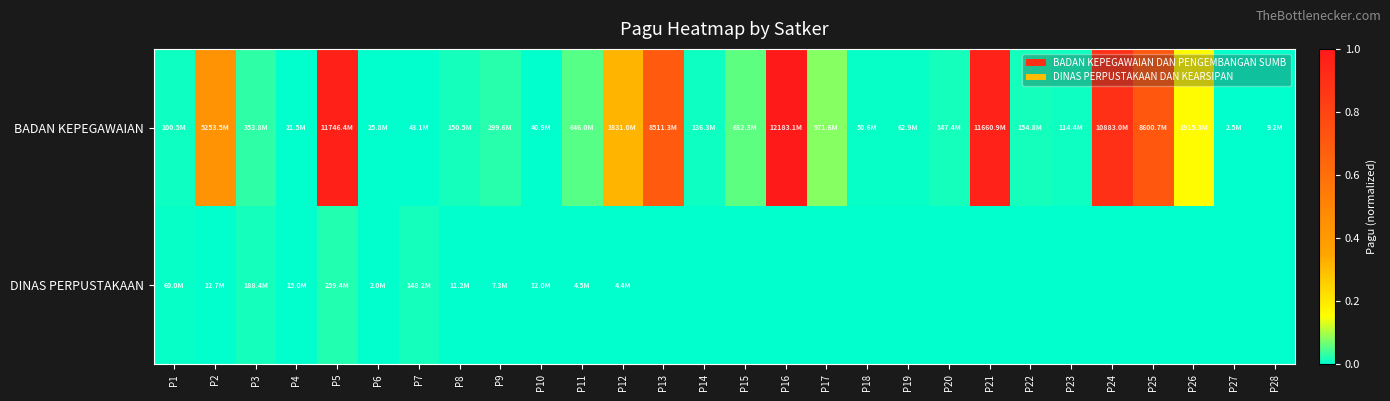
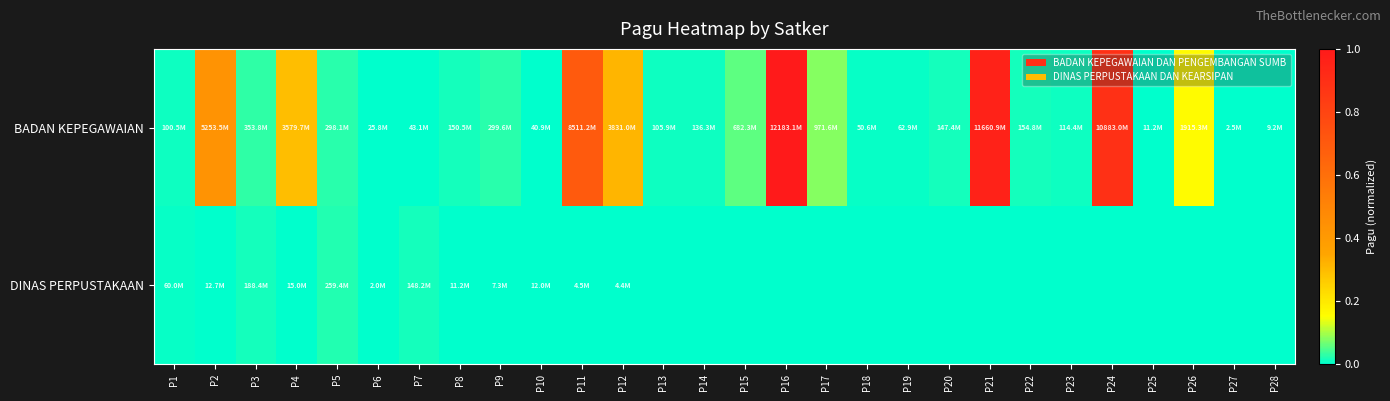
  {
    "BADAN KEPEGAWAIAN": {
      "P1": "100.5M",
      "P2": "5253.5M",
      "P3": "353.8M",
-     "P4": "21.5M",
-     "P5": "11746.4M",
+     "P4": "3579.7M",
+     "P5": "298.1M",
      "P6": "25.8M",
      "P7": "43.1M",
      "P8": "150.5M",
      "P9": "299.6M",
      "P10": "40.9M",
-     "P11": "646.0M",
+     "P11": "8511.2M",
      "P12": "3831.0M",
-     "P13": "8511.3M",
+     "P13": "105.9M",
      "P14": "136.3M",
      "P15": "682.3M",
      "P16": "12183.1M",
      "P17": "971.6M",
      "P18": "50.6M",
      "P19": "62.9M",
      "P20": "147.4M",
      "P21": "11660.9M",
      "P22": "154.8M",
      "P23": "114.4M",
      "P24": "10883.0M",
-     "P25": "8600.7M",
+     "P25": "11.2M",
      "P26": "1915.3M",
      "P27": "2.5M",
      "P28": "9.2M"
    },
    "DINAS PERPUSTAKAAN": {
      "P1": "60.0M",
      "P2": "12.7M",
      "P3": "188.4M",
      "P4": "15.0M",
      "P5": "259.4M",
      "P6": "2.0M",
      "P7": "148.2M",
      "P8": "11.2M",
      "P9": "7.3M",
      "P10": "12.0M",
      "P11": "4.5M",
      "P12": "4.4M"
    }
  }
